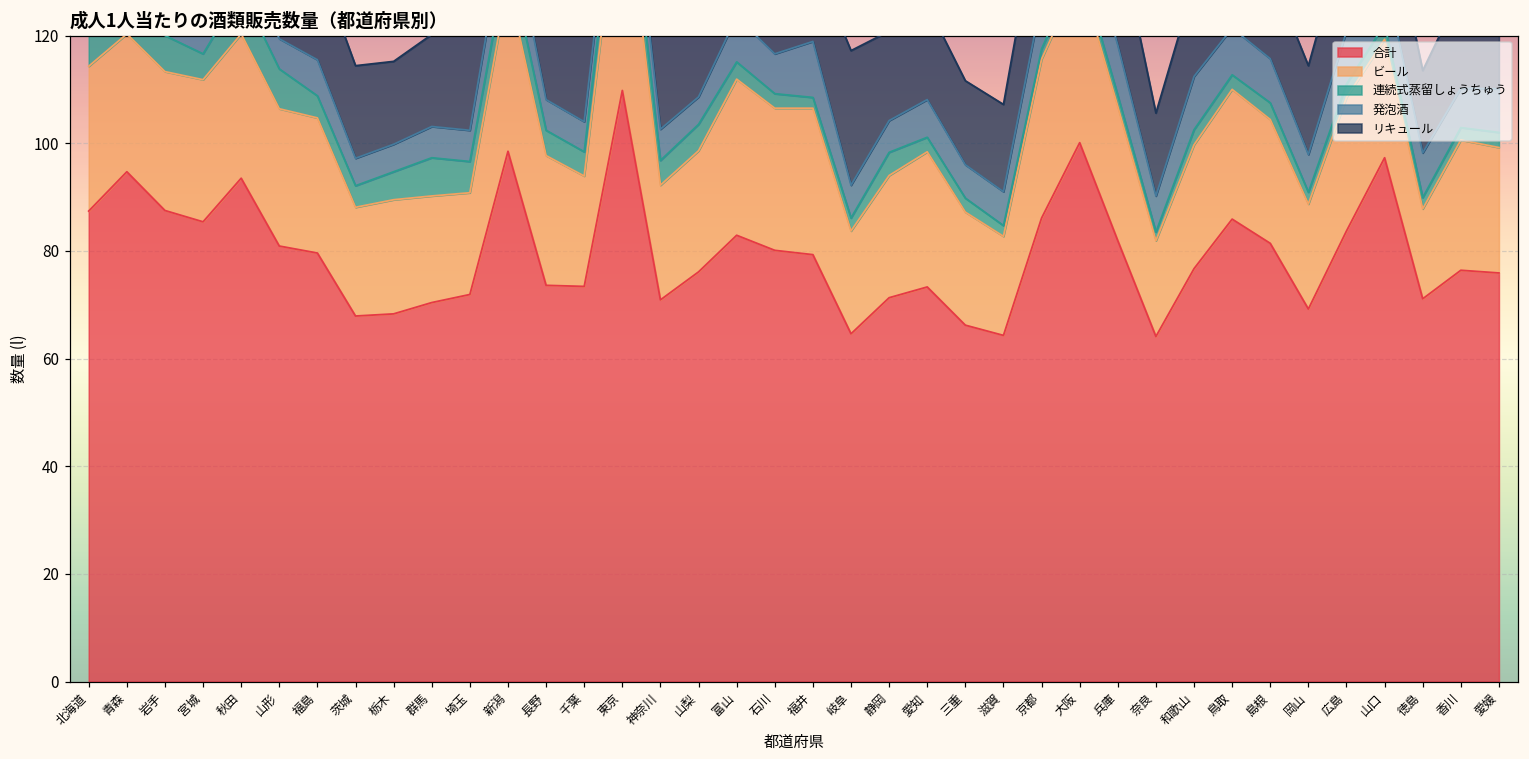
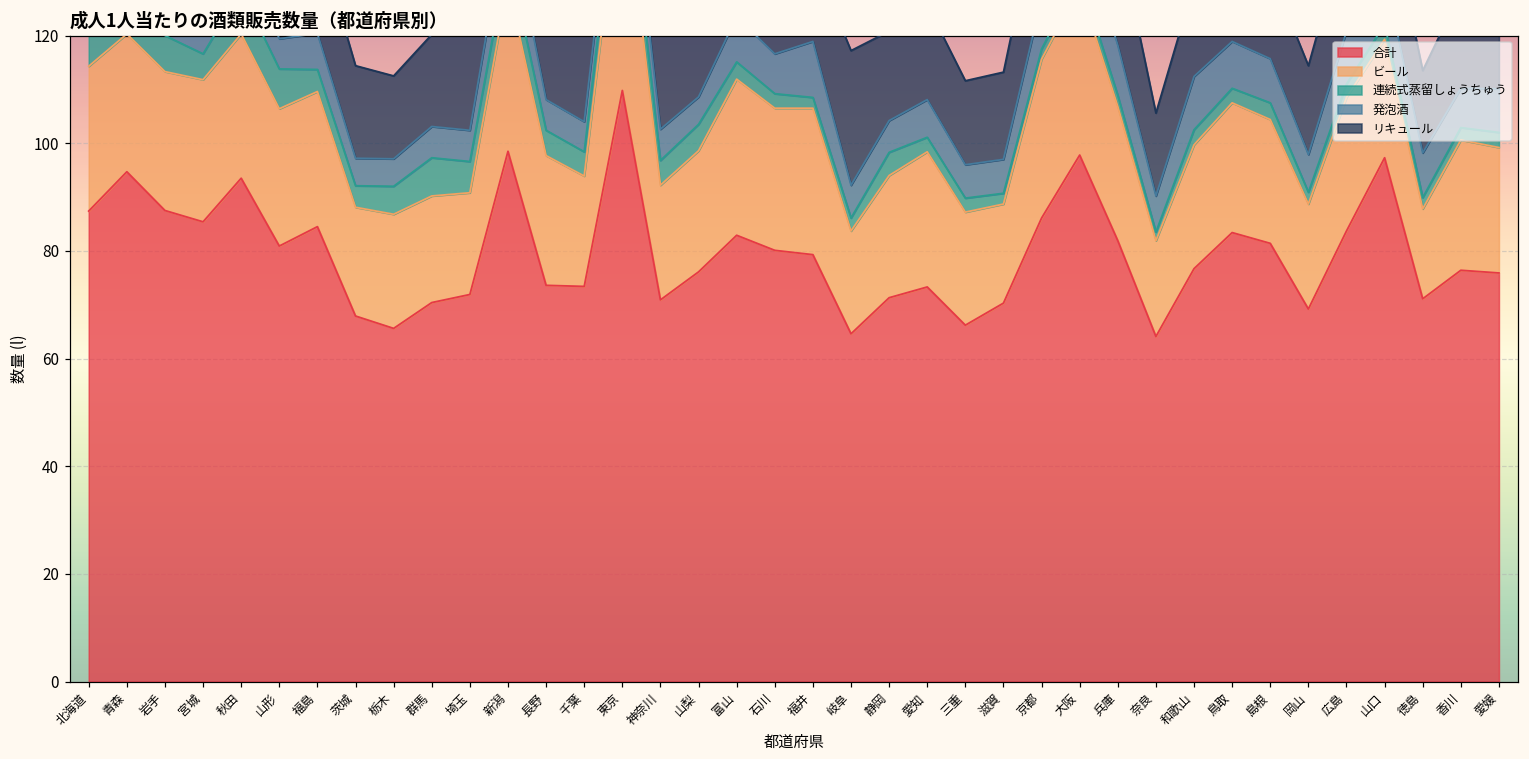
  {
    "合計": {
      "北海道": 87,
      "青森": 95,
      "岩手": 88,
      "宮城": 85,
      "秋田": 94,
      "山形": 81,
-     "福島": 80,
+     "福島": 85,
      "茨城": 68,
-     "栃木": 68,
+     "栃木": 66,
      "群馬": 70,
      "埼玉": 72,
      "新潟": 99,
      "長野": 74,
      "千葉": 73,
      "東京": 110,
      "神奈川": 71,
      "山梨": 76,
      "富山": 83,
      "石川": 80,
      "福井": 79,
      "岐阜": 65,
      "静岡": 71,
      "愛知": 73,
      "三重": 66,
-     "滋賀": 64,
+     "滋賀": 70,
      "京都": 86,
-     "大阪": 100,
+     "大阪": 98,
      "兵庫": 82,
      "奈良": 64,
      "和歌山": 77,
-     "鳥取": 86,
+     "鳥取": 83,
      "島根": 81,
      "岡山": 69,
      "広島": 84,
      "山口": 97,
      "徳島": 71,
      "香川": 76,
      "愛媛": 76
    },
    "ビール": {
      "北海道": 27,
      "青森": 26,
      "岩手": 26,
      "宮城": 26,
      "秋田": 27,
      "山形": 26,
      "福島": 25,
      "茨城": 20,
      "栃木": 21,
      "群馬": 20,
      "埼玉": 19,
      "長野": 24,
      "千葉": 21,
      "神奈川": 21,
      "山梨": 23,
      "富山": 29,
      "石川": 26,
      "福井": 27,
      "岐阜": 19,
      "静岡": 23,
      "愛知": 25,
      "三重": 21,
      "滋賀": 18,
      "京都": 30,
      "兵庫": 25,
      "奈良": 18,
      "和歌山": 23,
      "鳥取": 24,
      "島根": 23,
      "岡山": 20,
      "山口": 22,
      "徳島": 17,
      "香川": 24,
      "愛媛": 23
    },
    "リキュール": {
      "茨城": 17,
      "栃木": 15,
      "群馬": 17,
      "岐阜": 25,
      "三重": 16,
      "滋賀": 16,
      "奈良": 15,
      "岡山": 17
    }
  }
